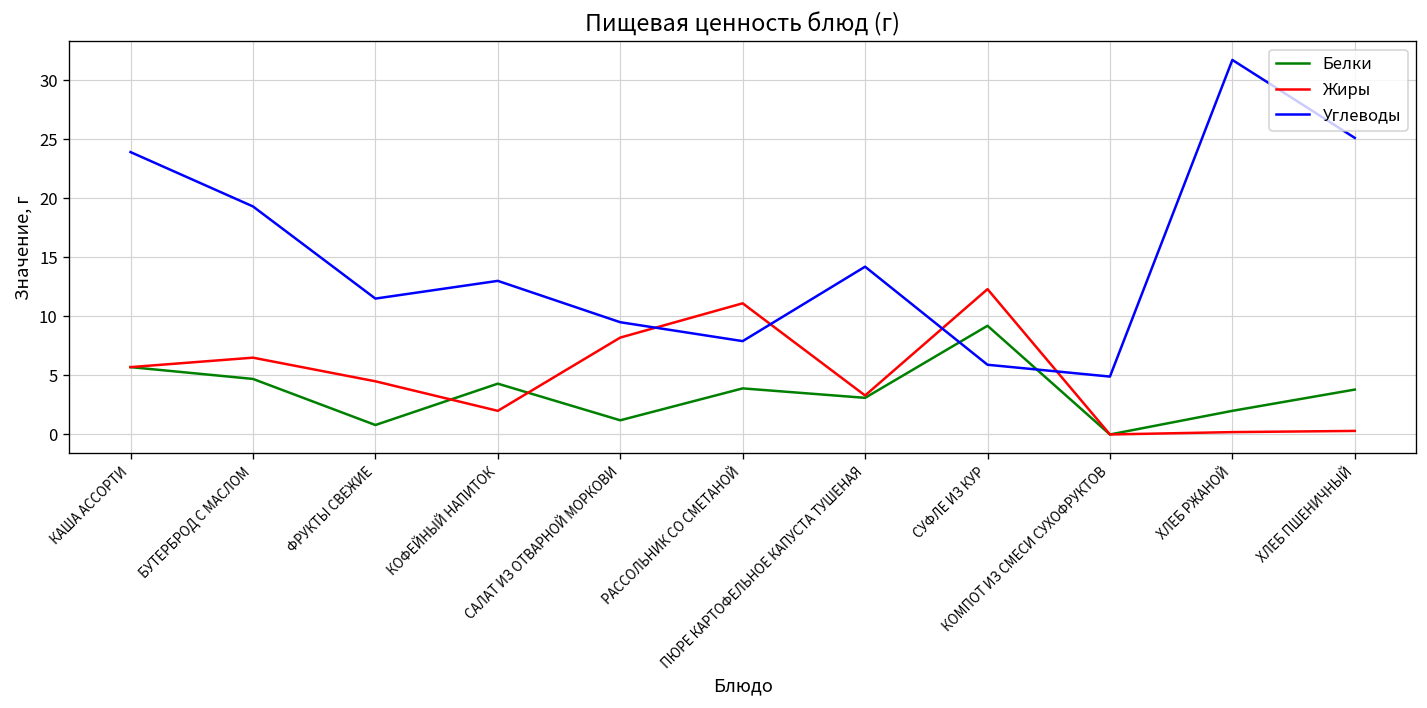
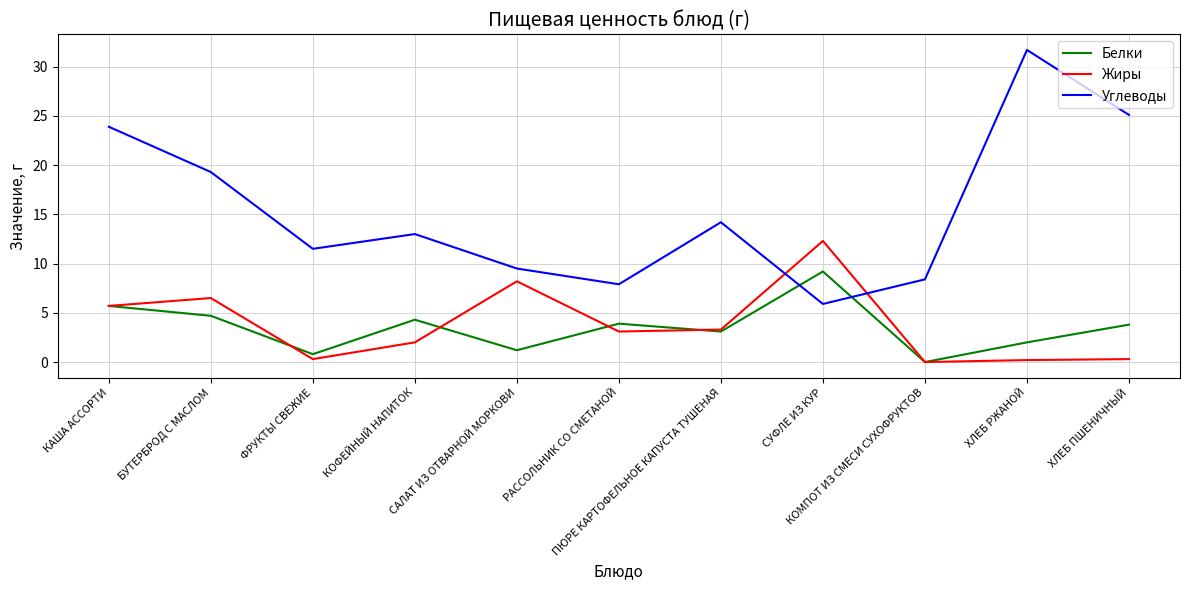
  {
    "Белки": {
      "БУТЕРБРОД С МАСЛОМ": 5,
      "ФРУКТЫ СВЕЖИЕ": 1,
      "КОФЕЙНЫЙ НАПИТОК": 4,
      "САЛАТ ИЗ ОТВАРНОЙ МОРКОВИ": 1,
      "РАССОЛЬНИК СО СМЕТАНОЙ": 4,
      "СУФЛЕ ИЗ КУР": 9,
      "ХЛЕБ РЖАНОЙ": 2,
      "ХЛЕБ ПШЕНИЧНЫЙ": 4
    },
    "Жиры": {
      "БУТЕРБРОД С МАСЛОМ": 7,
-     "ФРУКТЫ СВЕЖИЕ": 5,
+     "ФРУКТЫ СВЕЖИЕ": 0,
      "КОФЕЙНЫЙ НАПИТОК": 2,
      "САЛАТ ИЗ ОТВАРНОЙ МОРКОВИ": 8,
-     "РАССОЛЬНИК СО СМЕТАНОЙ": 11,
+     "РАССОЛЬНИК СО СМЕТАНОЙ": 3,
      "СУФЛЕ ИЗ КУР": 12,
      "ХЛЕБ РЖАНОЙ": 0,
      "ХЛЕБ ПШЕНИЧНЫЙ": 0
    },
    "Углеводы": {
      "КАША АССОРТИ": 24,
      "БУТЕРБРОД С МАСЛОМ": 19,
      "ФРУКТЫ СВЕЖИЕ": 12,
      "КОФЕЙНЫЙ НАПИТОК": 13,
      "САЛАТ ИЗ ОТВАРНОЙ МОРКОВИ": 10,
      "РАССОЛЬНИК СО СМЕТАНОЙ": 8,
      "ПЮРЕ КАРТОФЕЛЬНОЕ КАПУСТА ТУШЕНАЯ": 14,
      "СУФЛЕ ИЗ КУР": 6,
-     "КОМПОТ ИЗ СМЕСИ СУХОФРУКТОВ": 5,
+     "КОМПОТ ИЗ СМЕСИ СУХОФРУКТОВ": 8,
      "ХЛЕБ РЖАНОЙ": 32,
      "ХЛЕБ ПШЕНИЧНЫЙ": 25
    }
  }
